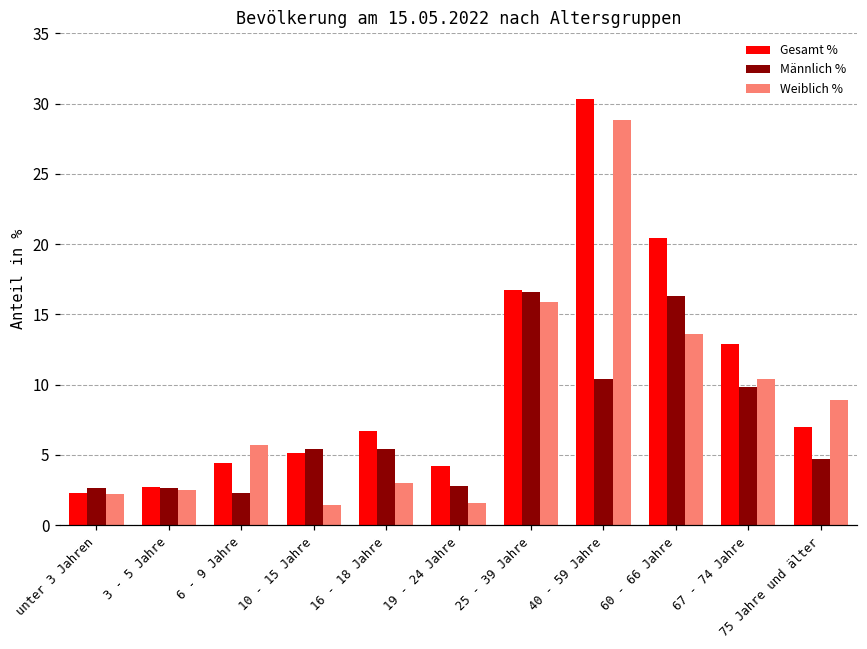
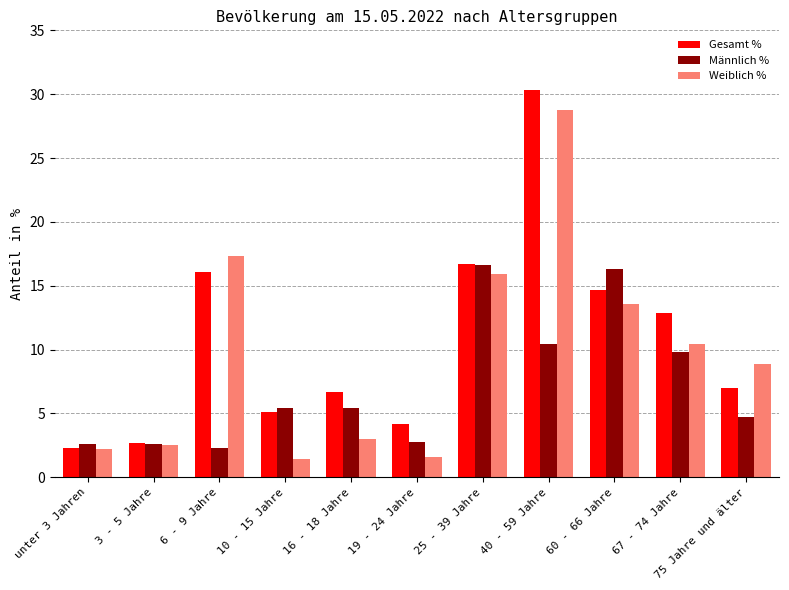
  {
    "Gesamt %": {
      "unter 3 Jahren": 2.3,
      "3 - 5 Jahre": 2.7,
-     "6 - 9 Jahre": 4.4,
+     "6 - 9 Jahre": 16.1,
      "10 - 15 Jahre": 5.1,
      "16 - 18 Jahre": 6.7,
      "19 - 24 Jahre": 4.2,
      "25 - 39 Jahre": 16.7,
      "40 - 59 Jahre": 30.3,
-     "60 - 66 Jahre": 20.4,
+     "60 - 66 Jahre": 14.7,
      "67 - 74 Jahre": 12.9,
      "75 Jahre und älter": 7.0
    },
    "Männlich %": {
      "unter 3 Jahren": 2.6,
      "3 - 5 Jahre": 2.6,
      "6 - 9 Jahre": 2.3,
      "10 - 15 Jahre": 5.4,
      "16 - 18 Jahre": 5.4,
      "19 - 24 Jahre": 2.8,
      "25 - 39 Jahre": 16.6,
      "40 - 59 Jahre": 10.4,
      "60 - 66 Jahre": 16.3,
      "67 - 74 Jahre": 9.8,
      "75 Jahre und älter": 4.7
    },
    "Weiblich %": {
      "unter 3 Jahren": 2.2,
      "3 - 5 Jahre": 2.5,
-     "6 - 9 Jahre": 5.7,
+     "6 - 9 Jahre": 17.3,
      "10 - 15 Jahre": 1.4,
      "16 - 18 Jahre": 3.0,
      "19 - 24 Jahre": 1.6,
      "25 - 39 Jahre": 15.9,
      "40 - 59 Jahre": 28.8,
      "60 - 66 Jahre": 13.6,
      "67 - 74 Jahre": 10.4,
      "75 Jahre und älter": 8.9
    }
  }
